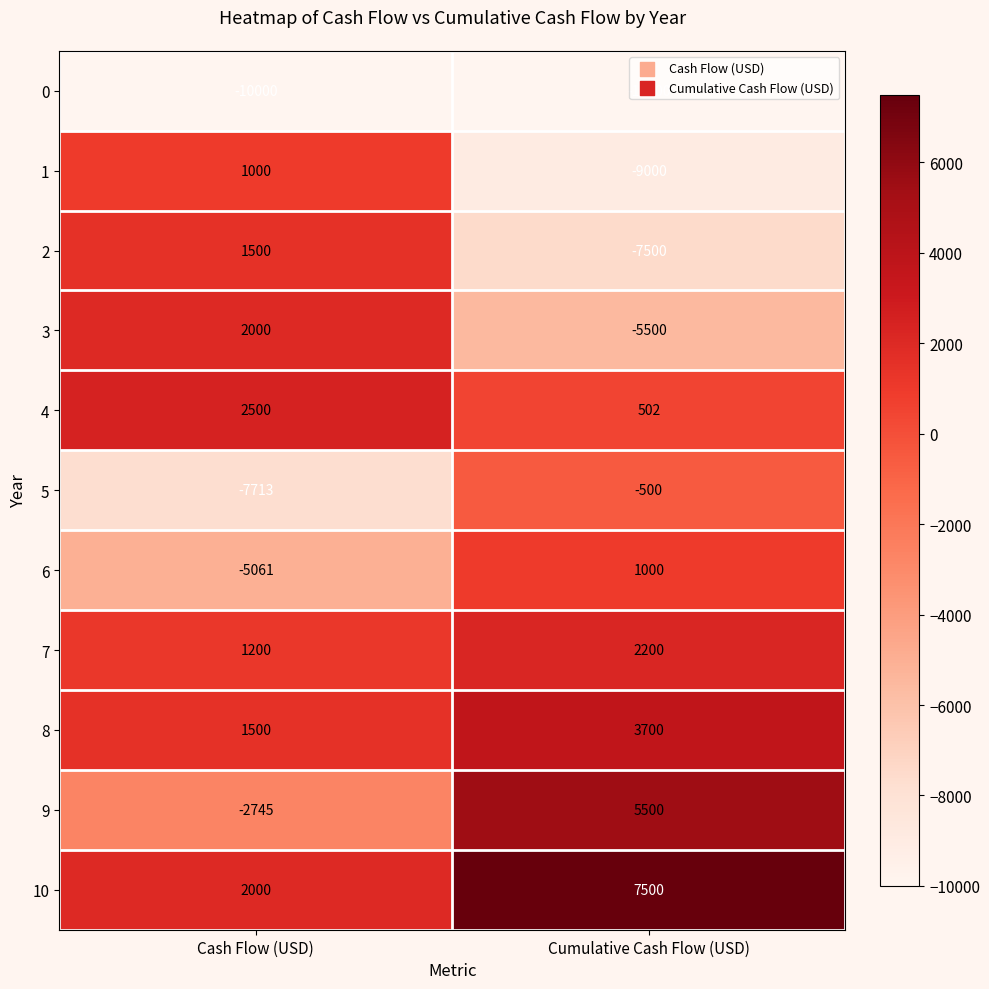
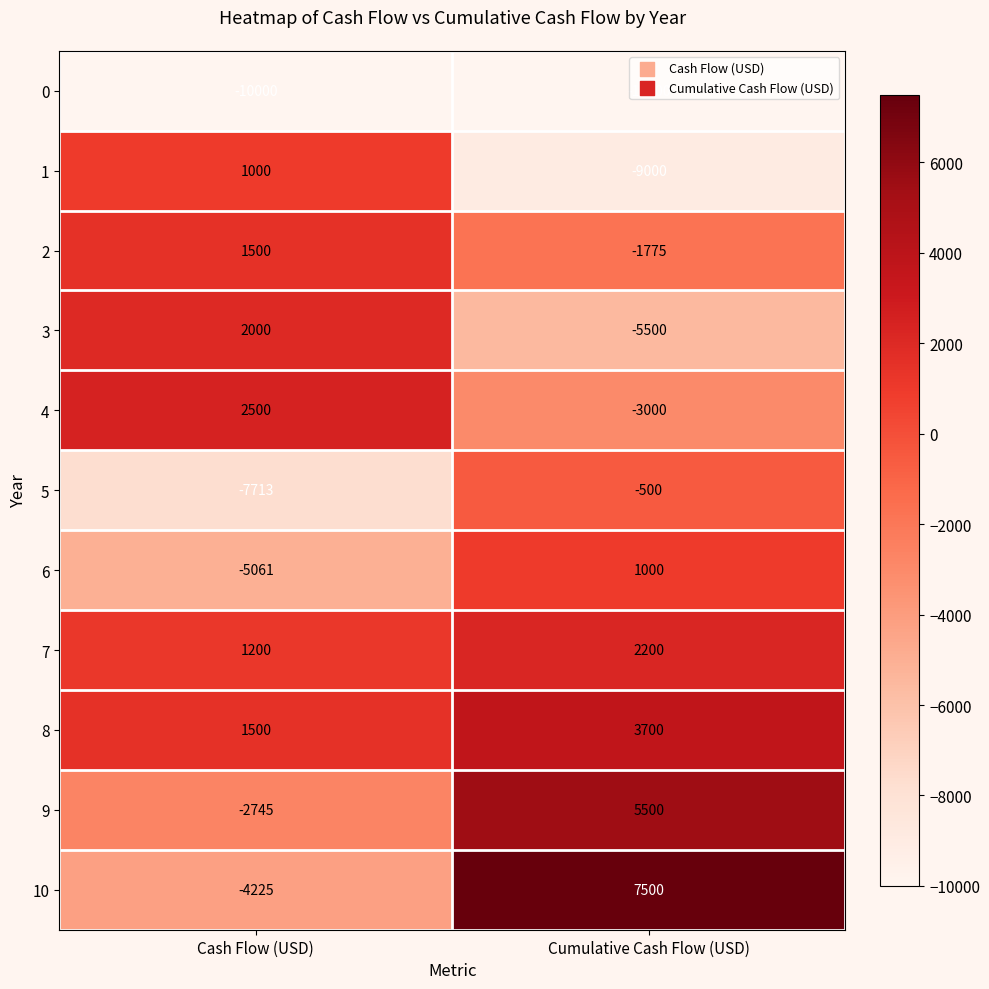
  {
    "1": {
      "Cash Flow (USD)": 1000
    },
    "2": {
      "Cash Flow (USD)": 1500,
-     "Cumulative Cash Flow (USD)": -7500
+     "Cumulative Cash Flow (USD)": -1775
    },
    "3": {
      "Cash Flow (USD)": 2000,
      "Cumulative Cash Flow (USD)": -5500
    },
    "4": {
      "Cash Flow (USD)": 2500,
-     "Cumulative Cash Flow (USD)": 502
+     "Cumulative Cash Flow (USD)": -3000
    },
    "5": {
      "Cumulative Cash Flow (USD)": -500
    },
    "6": {
      "Cash Flow (USD)": -5061,
      "Cumulative Cash Flow (USD)": 1000
    },
    "7": {
      "Cash Flow (USD)": 1200,
      "Cumulative Cash Flow (USD)": 2200
    },
    "8": {
      "Cash Flow (USD)": 1500,
      "Cumulative Cash Flow (USD)": 3700
    },
    "9": {
      "Cash Flow (USD)": -2745,
      "Cumulative Cash Flow (USD)": 5500
    },
    "10": {
-     "Cash Flow (USD)": 2000,
+     "Cash Flow (USD)": -4225,
      "Cumulative Cash Flow (USD)": 7500
    }
  }
